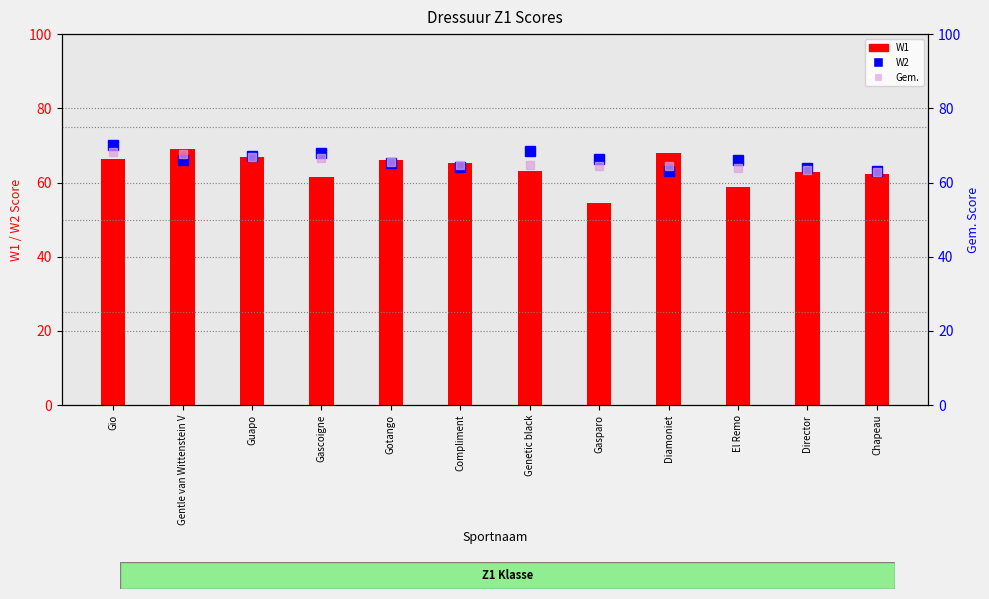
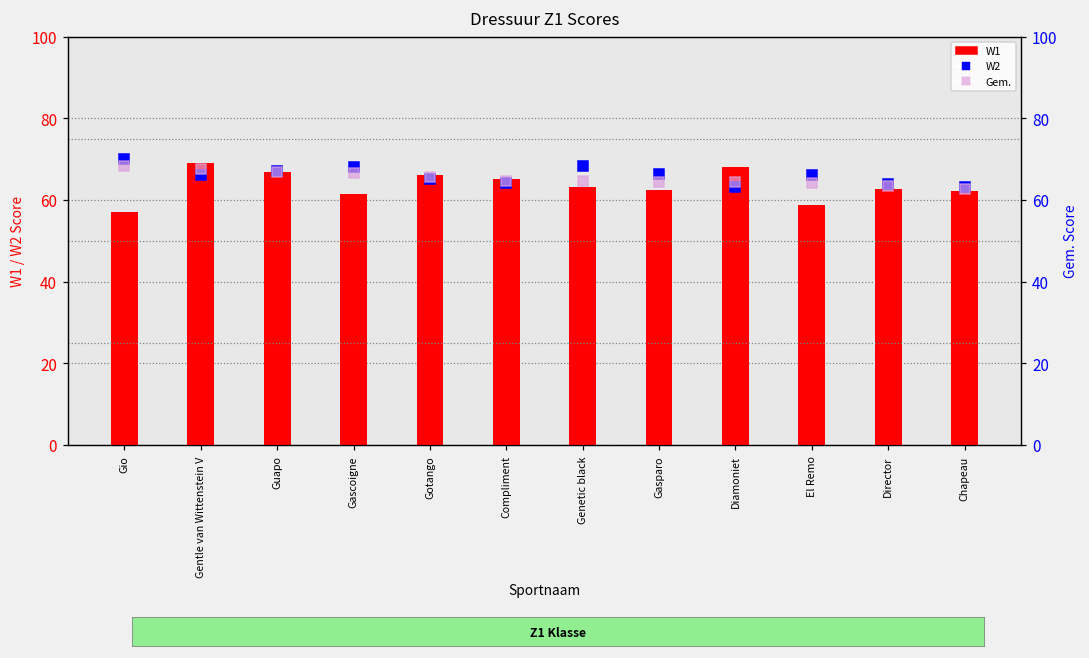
  {
    "W1": {
-     "Gio": 66,
+     "Gio": 57,
      "Gentle van Wittenstein V": 69,
      "Guapo": 67,
      "Gascoigne": 61,
      "Gotango": 66,
      "Compliment": 65,
      "Genetic black": 63,
-     "Gasparo": 55,
+     "Gasparo": 63,
      "Diamoniet": 68,
      "El Remo": 59,
      "Director": 63,
      "Chapeau": 62
    }
  }
